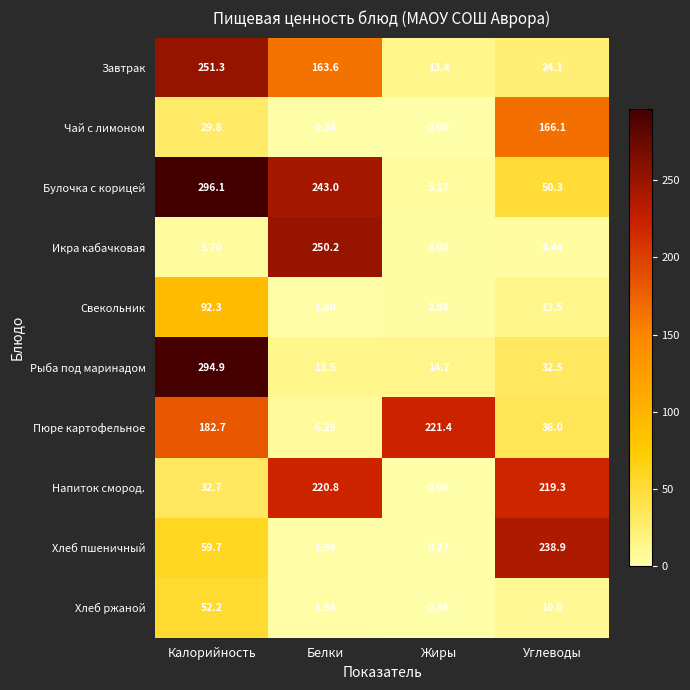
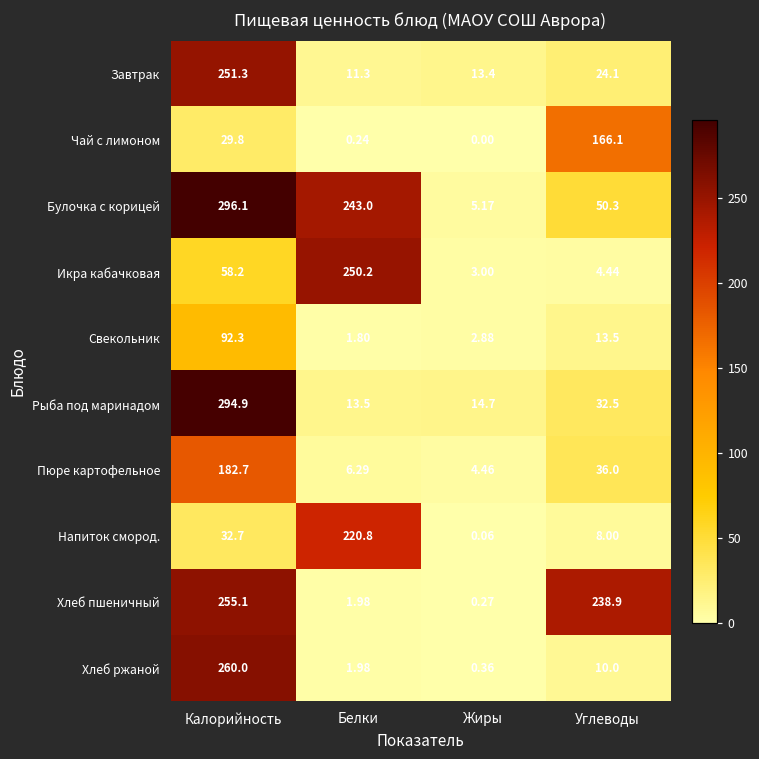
  {
    "Завтрак": {
      "Калорийность": 251.3,
-     "Белки": 163.6,
+     "Белки": 11.3,
      "Жиры": 13.4,
      "Углеводы": 24.1
    },
    "Чай с лимоном": {
      "Калорийность": 29.8,
      "Белки": 0.24,
      "Жиры": 0.00,
      "Углеводы": 166.1
    },
    "Булочка с корицей": {
      "Калорийность": 296.1,
      "Белки": 243.0,
      "Жиры": 5.17,
      "Углеводы": 50.3
    },
    "Икра кабачковая": {
-     "Калорийность": 5.70,
+     "Калорийность": 58.2,
      "Белки": 250.2,
      "Жиры": 3.00,
      "Углеводы": 4.44
    },
    "Свекольник": {
      "Калорийность": 92.3,
      "Белки": 1.80,
      "Жиры": 2.88,
      "Углеводы": 13.5
    },
    "Рыба под маринадом": {
      "Калорийность": 294.9,
      "Белки": 13.5,
      "Жиры": 14.7,
      "Углеводы": 32.5
    },
    "Пюре картофельное": {
      "Калорийность": 182.7,
      "Белки": 6.29,
-     "Жиры": 221.4,
+     "Жиры": 4.46,
      "Углеводы": 36.0
    },
    "Напиток смород.": {
      "Калорийность": 32.7,
      "Белки": 220.8,
      "Жиры": 0.06,
-     "Углеводы": 219.3
+     "Углеводы": 8.00
    },
    "Хлеб пшеничный": {
-     "Калорийность": 59.7,
+     "Калорийность": 255.1,
      "Белки": 1.98,
      "Жиры": 0.27,
      "Углеводы": 238.9
    },
    "Хлеб ржаной": {
-     "Калорийность": 52.2,
+     "Калорийность": 260.0,
      "Белки": 1.98,
      "Жиры": 0.36,
      "Углеводы": 10.0
    }
  }
